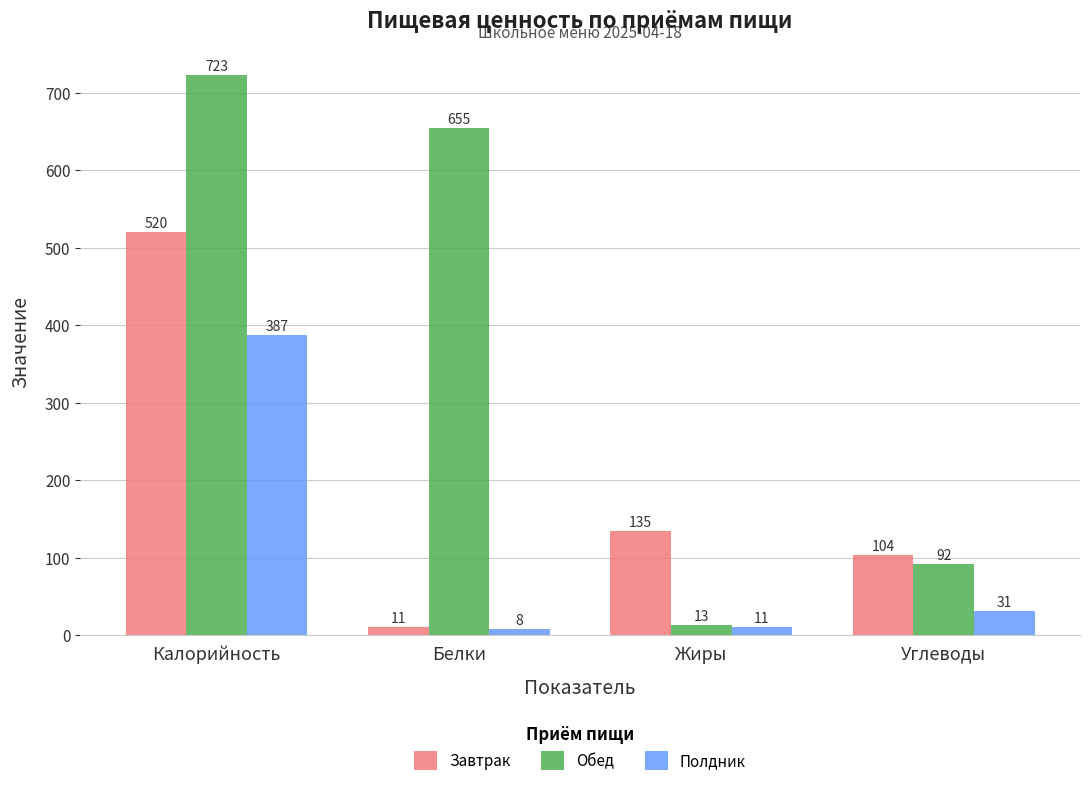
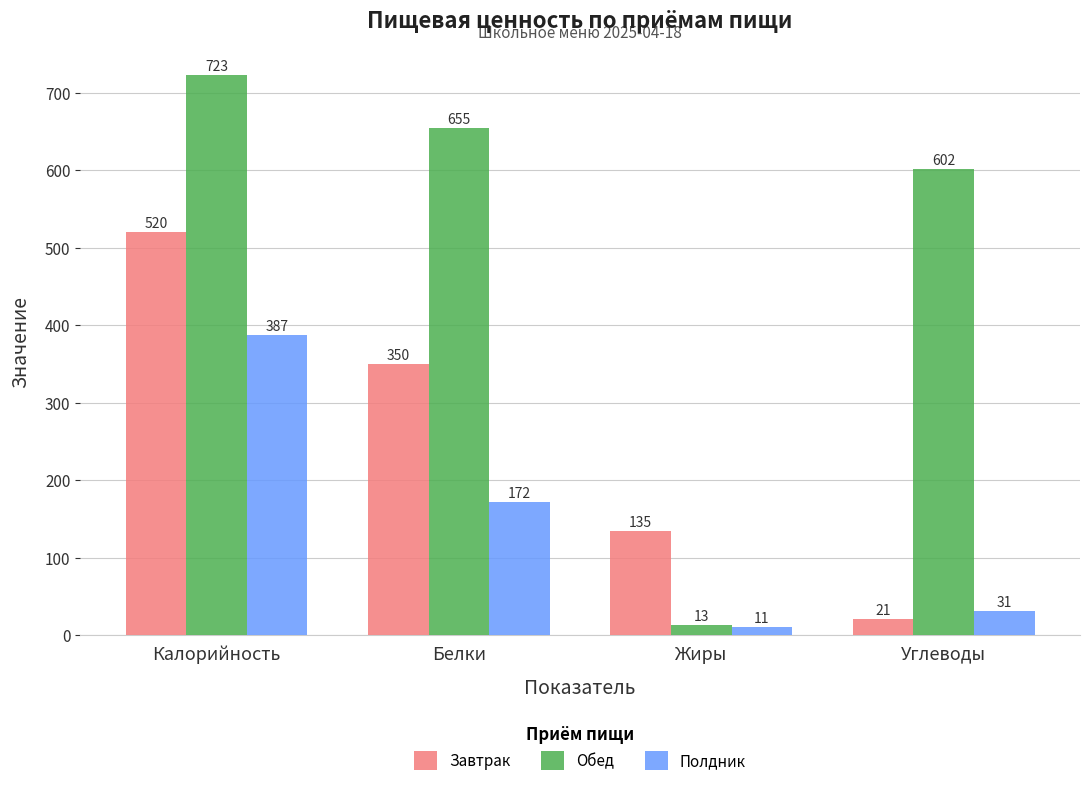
  {
    "Завтрак": {
      "Калорийность": 520,
-     "Белки": 11,
+     "Белки": 350,
      "Жиры": 135,
-     "Углеводы": 104
+     "Углеводы": 21
    },
    "Обед": {
      "Калорийность": 723,
      "Белки": 655,
      "Жиры": 13,
-     "Углеводы": 92
+     "Углеводы": 602
    },
    "Полдник": {
      "Калорийность": 387,
-     "Белки": 8,
+     "Белки": 172,
      "Жиры": 11,
      "Углеводы": 31
    }
  }
